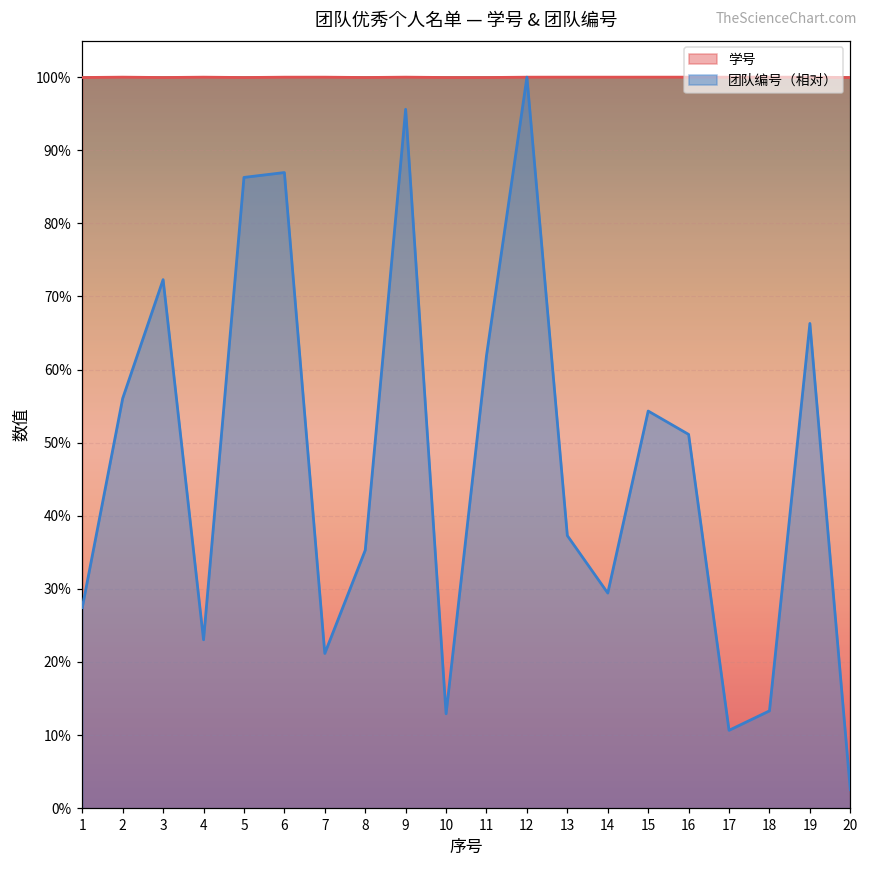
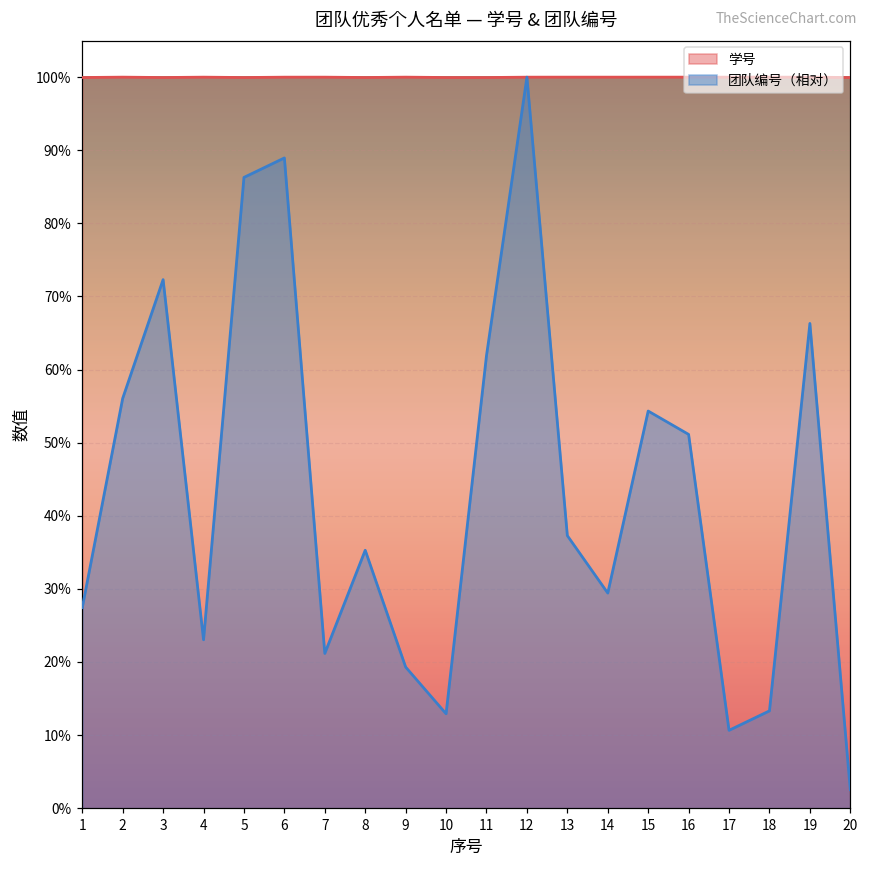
  {
    "学号": {
      "1": "100%",
      "2": "100%",
      "3": "100%",
      "4": "100%",
      "5": "100%",
      "6": "100%",
      "7": "100%",
      "8": "100%",
      "9": "100%",
      "10": "100%",
      "11": "100%",
      "13": "100%",
      "14": "100%",
      "15": "100%",
      "20": "100%"
    },
    "团队编号（相对）": {
      "1": "27%",
      "2": "56%",
      "3": "72%",
      "4": "23%",
      "5": "86%",
-     "6": "87%",
+     "6": "89%",
      "7": "21%",
      "8": "35%",
-     "9": "96%",
+     "9": "19%",
      "10": "13%",
      "11": "62%",
      "13": "37%",
      "14": "29%",
      "15": "54%",
      "16": "51%",
      "17": "11%",
      "18": "13%",
      "19": "66%",
      "20": "3%"
    }
  }
